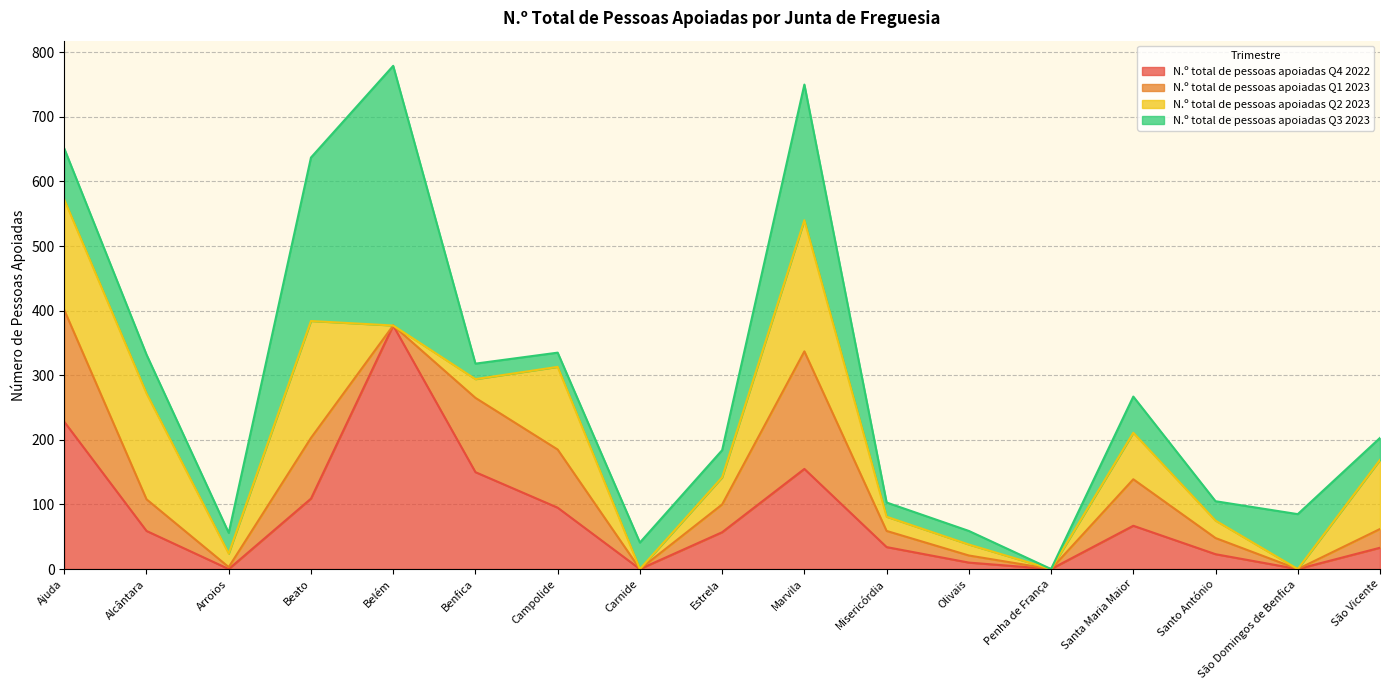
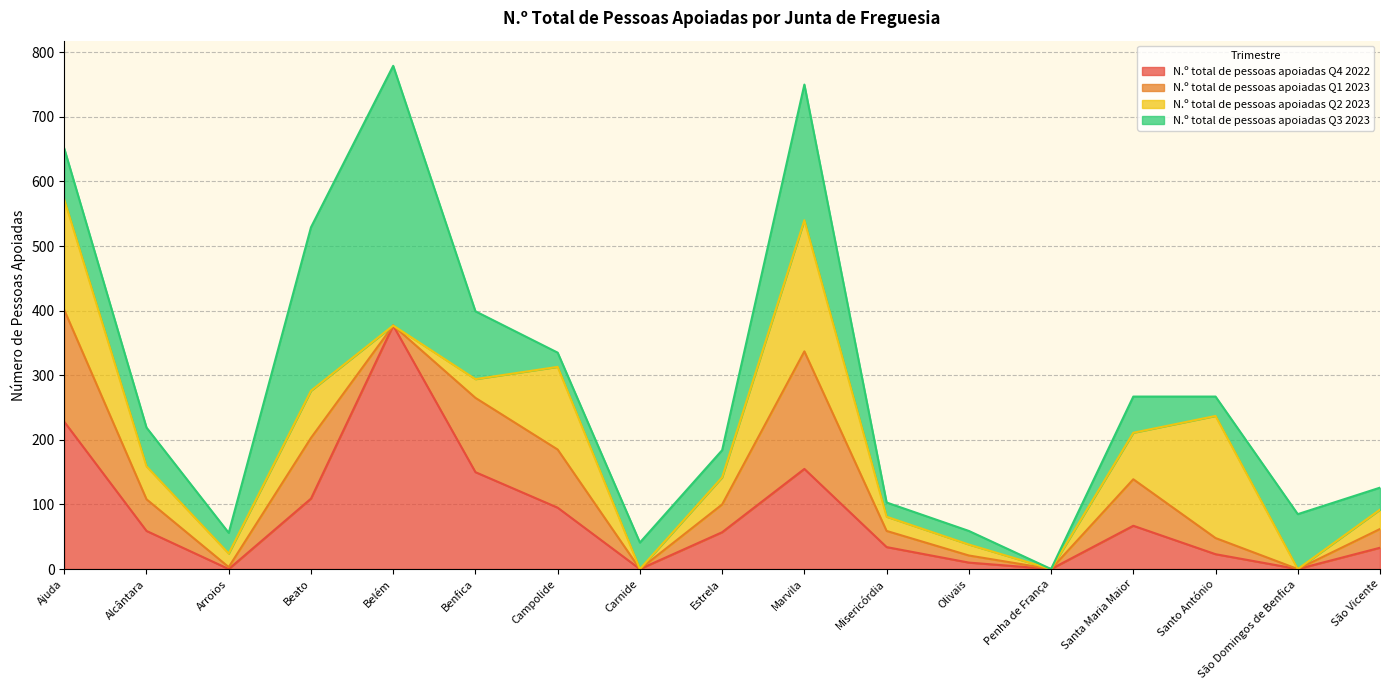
  {
    "N.º total de pessoas apoiadas Q2 2023": {
      "Ajuda": 170,
-     "Alcântara": 160,
+     "Alcântara": 50,
      "Arroios": 20,
-     "Beato": 180,
+     "Beato": 70,
      "Benfica": 30,
      "Campolide": 130,
      "Estrela": 40,
      "Marvila": 200,
      "Misericórdia": 20,
      "Olivais": 20,
      "Santa Maria Maior": 70,
-     "Santo António": 30,
-     "São Vicente": 110
+     "Santo António": 190,
+     "São Vicente": 30
    },
    "N.º total de pessoas apoiadas Q3 2023": {
      "Ajuda": 80,
      "Alcântara": 60,
      "Arroios": 30,
      "Beato": 250,
      "Belém": 400,
-     "Benfica": 20,
+     "Benfica": 110,
      "Campolide": 20,
      "Carnide": 40,
      "Estrela": 40,
      "Marvila": 210,
      "Misericórdia": 20,
      "Olivais": 20,
      "Santa Maria Maior": 60,
      "Santo António": 30,
      "São Domingos de Benfica": 90,
      "São Vicente": 30
    }
  }
